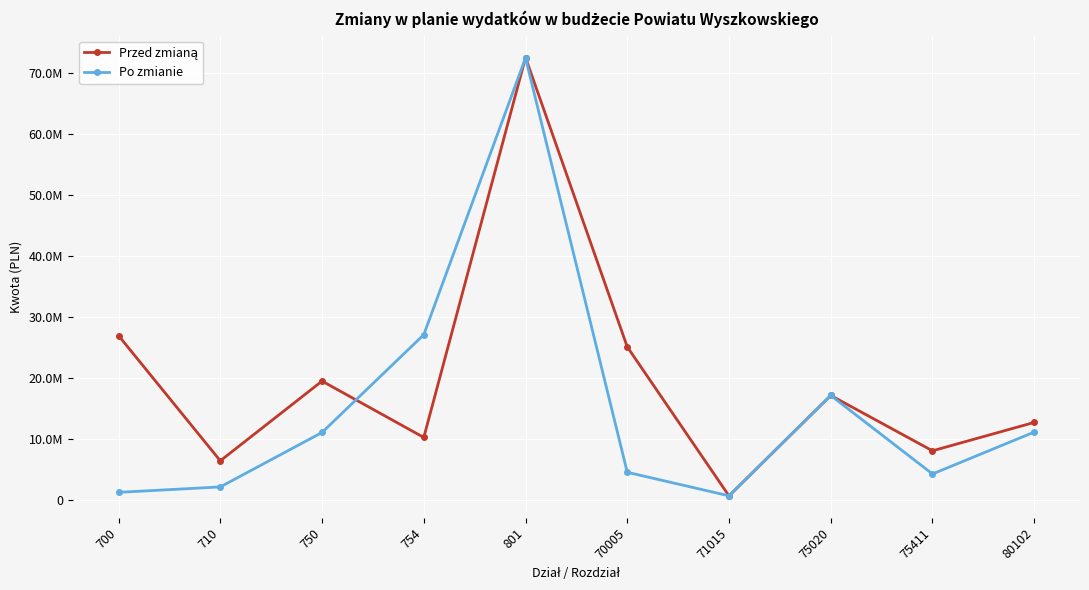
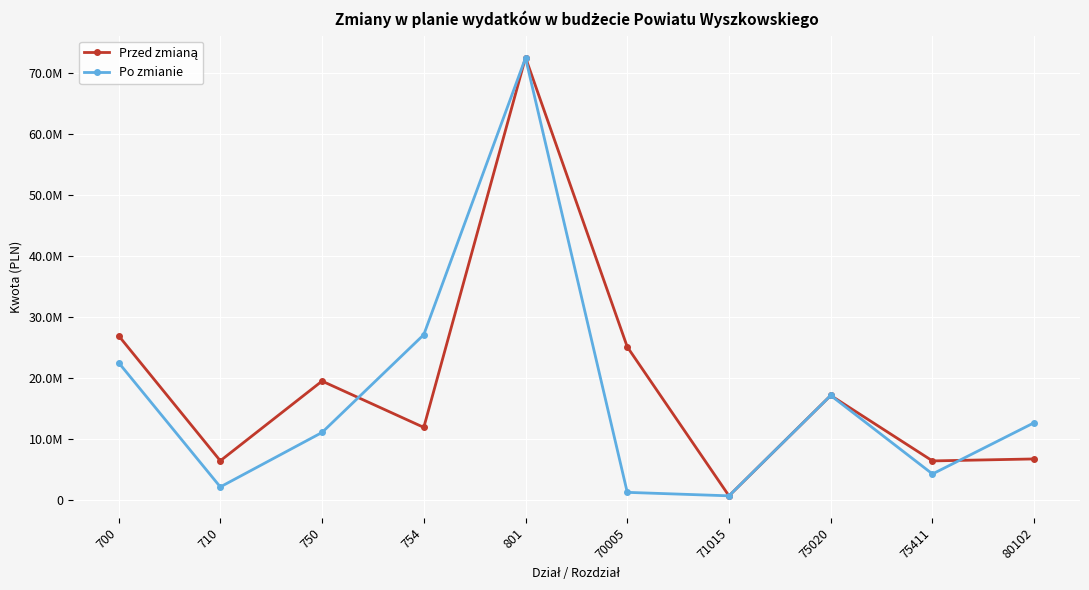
  {
    "Przed zmianą": {
      "700": 27000000,
      "710": 6000000,
      "750": 20000000,
-     "754": 10000000,
+     "754": 12000000,
      "70005": 25000000,
-     "75411": 8000000,
-     "80102": 13000000
+     "75411": 6000000,
+     "80102": 7000000
    },
    "Po zmianie": {
-     "700": 1000000,
+     "700": 23000000,
      "710": 2000000,
      "750": 11000000,
      "754": 27000000,
-     "70005": 5000000,
+     "70005": 1000000,
      "75411": 4000000,
-     "80102": 11000000
+     "80102": 13000000
    }
  }
